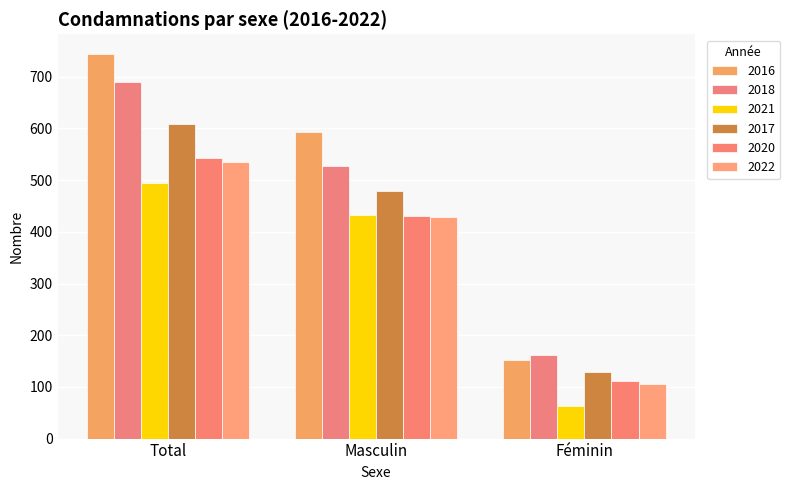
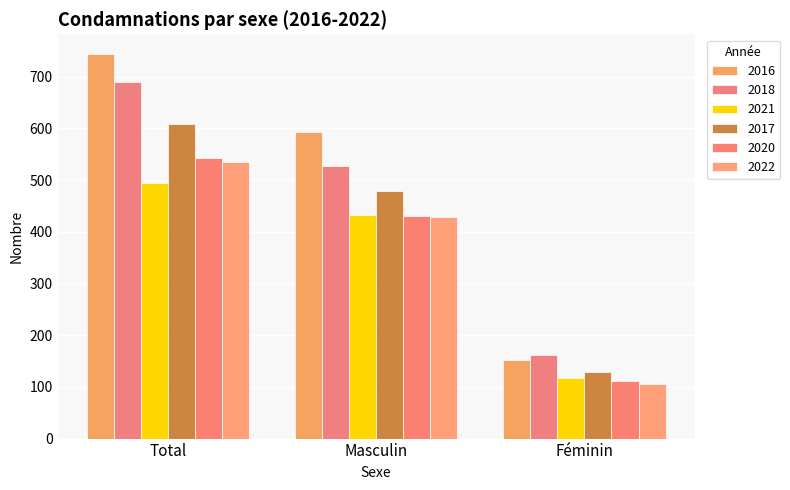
  {
    "2021": {
      "Total": 500,
      "Masculin": 430,
-     "Féminin": 60
+     "Féminin": 120
    }
  }
